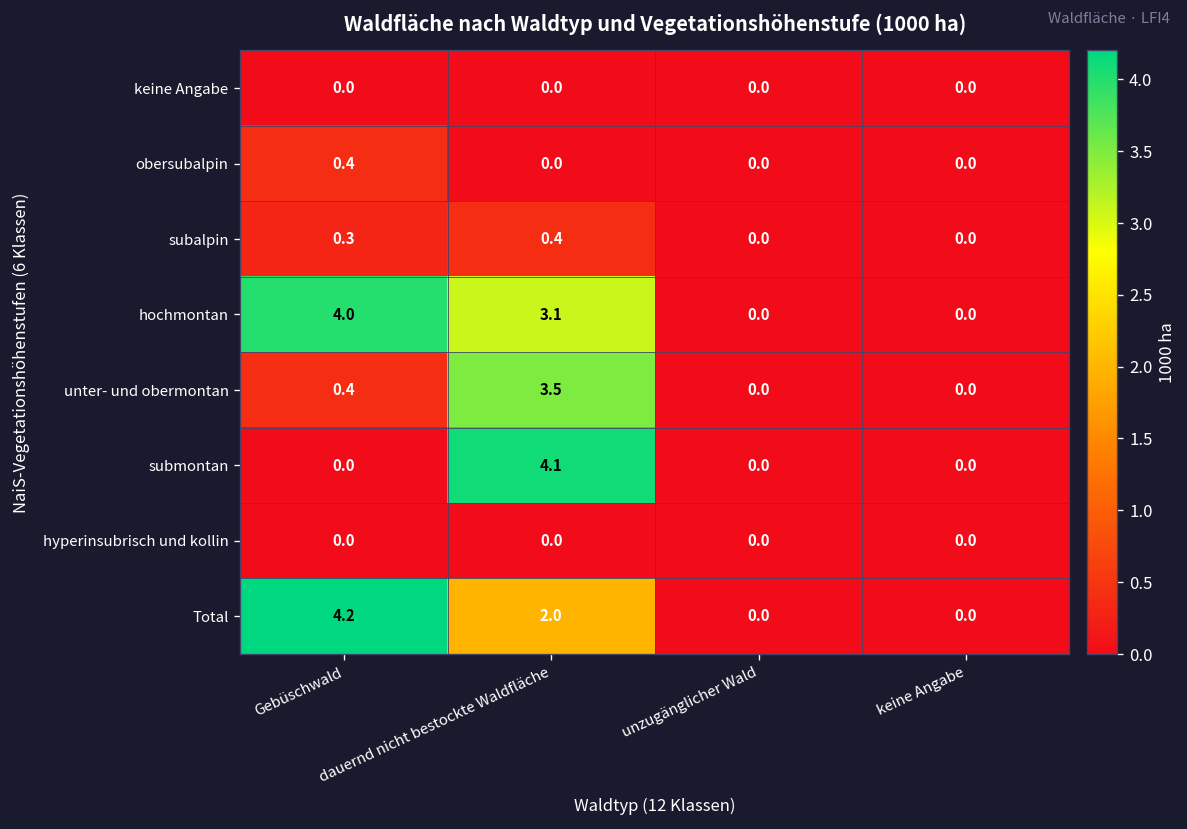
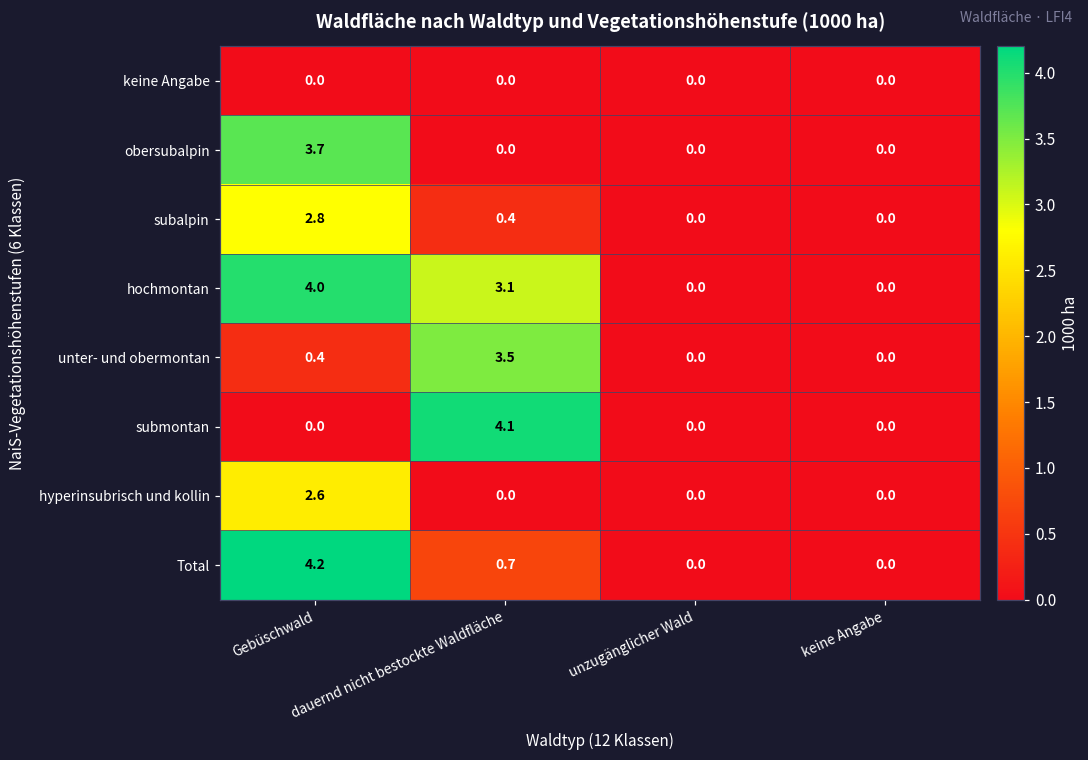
  {
    "keine Angabe": {
      "Gebüschwald": 0.0,
      "dauernd nicht bestockte Waldfläche": 0.0,
      "unzugänglicher Wald": 0.0,
      "keine Angabe": 0.0
    },
    "obersubalpin": {
-     "Gebüschwald": 0.4,
+     "Gebüschwald": 3.7,
      "dauernd nicht bestockte Waldfläche": 0.0,
      "unzugänglicher Wald": 0.0,
      "keine Angabe": 0.0
    },
    "subalpin": {
-     "Gebüschwald": 0.3,
+     "Gebüschwald": 2.8,
      "dauernd nicht bestockte Waldfläche": 0.4,
      "unzugänglicher Wald": 0.0,
      "keine Angabe": 0.0
    },
    "hochmontan": {
      "Gebüschwald": 4.0,
      "dauernd nicht bestockte Waldfläche": 3.1,
      "unzugänglicher Wald": 0.0,
      "keine Angabe": 0.0
    },
    "unter- und obermontan": {
      "Gebüschwald": 0.4,
      "dauernd nicht bestockte Waldfläche": 3.5,
      "unzugänglicher Wald": 0.0,
      "keine Angabe": 0.0
    },
    "submontan": {
      "Gebüschwald": 0.0,
      "dauernd nicht bestockte Waldfläche": 4.1,
      "unzugänglicher Wald": 0.0,
      "keine Angabe": 0.0
    },
    "hyperinsubrisch und kollin": {
-     "Gebüschwald": 0.0,
+     "Gebüschwald": 2.6,
      "dauernd nicht bestockte Waldfläche": 0.0,
      "unzugänglicher Wald": 0.0,
      "keine Angabe": 0.0
    },
    "Total": {
      "Gebüschwald": 4.2,
-     "dauernd nicht bestockte Waldfläche": 2.0,
+     "dauernd nicht bestockte Waldfläche": 0.7,
      "unzugänglicher Wald": 0.0,
      "keine Angabe": 0.0
    }
  }
